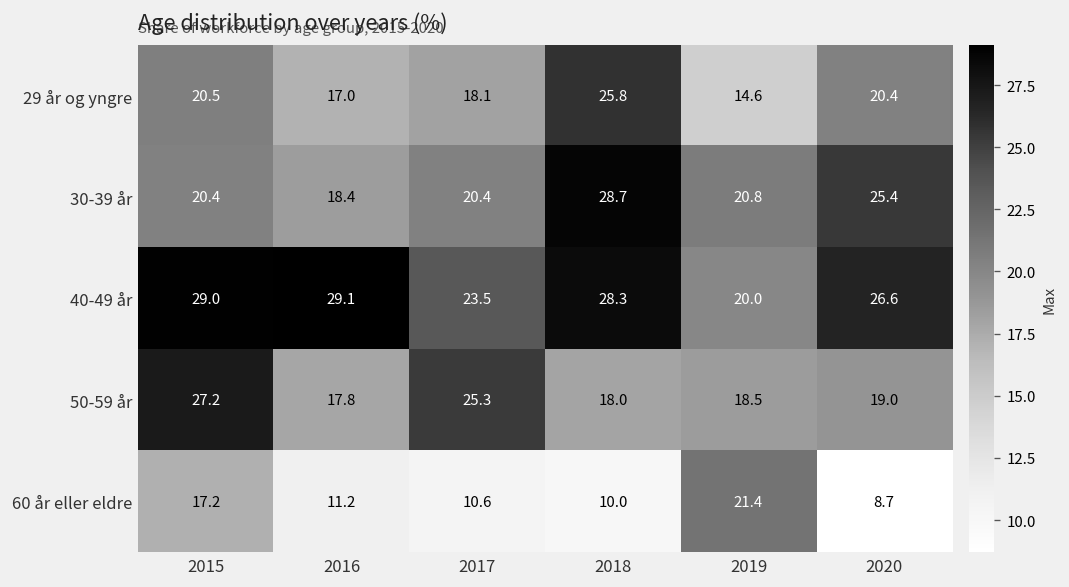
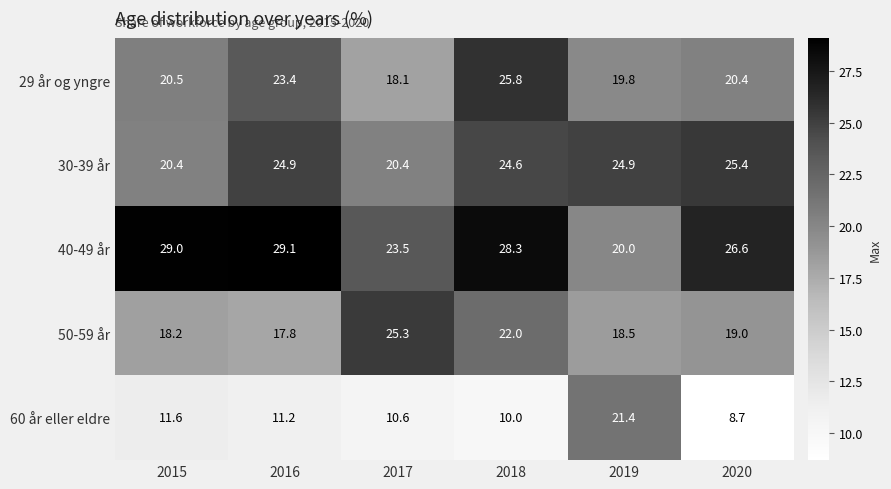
  {
    "29 år og yngre": {
      "2015": 20.5,
-     "2016": 17.0,
+     "2016": 23.4,
      "2017": 18.1,
      "2018": 25.8,
-     "2019": 14.6,
+     "2019": 19.8,
      "2020": 20.4
    },
    "30-39 år": {
      "2015": 20.4,
-     "2016": 18.4,
+     "2016": 24.9,
      "2017": 20.4,
-     "2018": 28.7,
-     "2019": 20.8,
+     "2018": 24.6,
+     "2019": 24.9,
      "2020": 25.4
    },
    "40-49 år": {
      "2015": 29.0,
      "2016": 29.1,
      "2017": 23.5,
      "2018": 28.3,
      "2019": 20.0,
      "2020": 26.6
    },
    "50-59 år": {
-     "2015": 27.2,
+     "2015": 18.2,
      "2016": 17.8,
      "2017": 25.3,
-     "2018": 18.0,
+     "2018": 22.0,
      "2019": 18.5,
      "2020": 19.0
    },
    "60 år eller eldre": {
-     "2015": 17.2,
+     "2015": 11.6,
      "2016": 11.2,
      "2017": 10.6,
      "2018": 10.0,
      "2019": 21.4,
      "2020": 8.7
    }
  }
